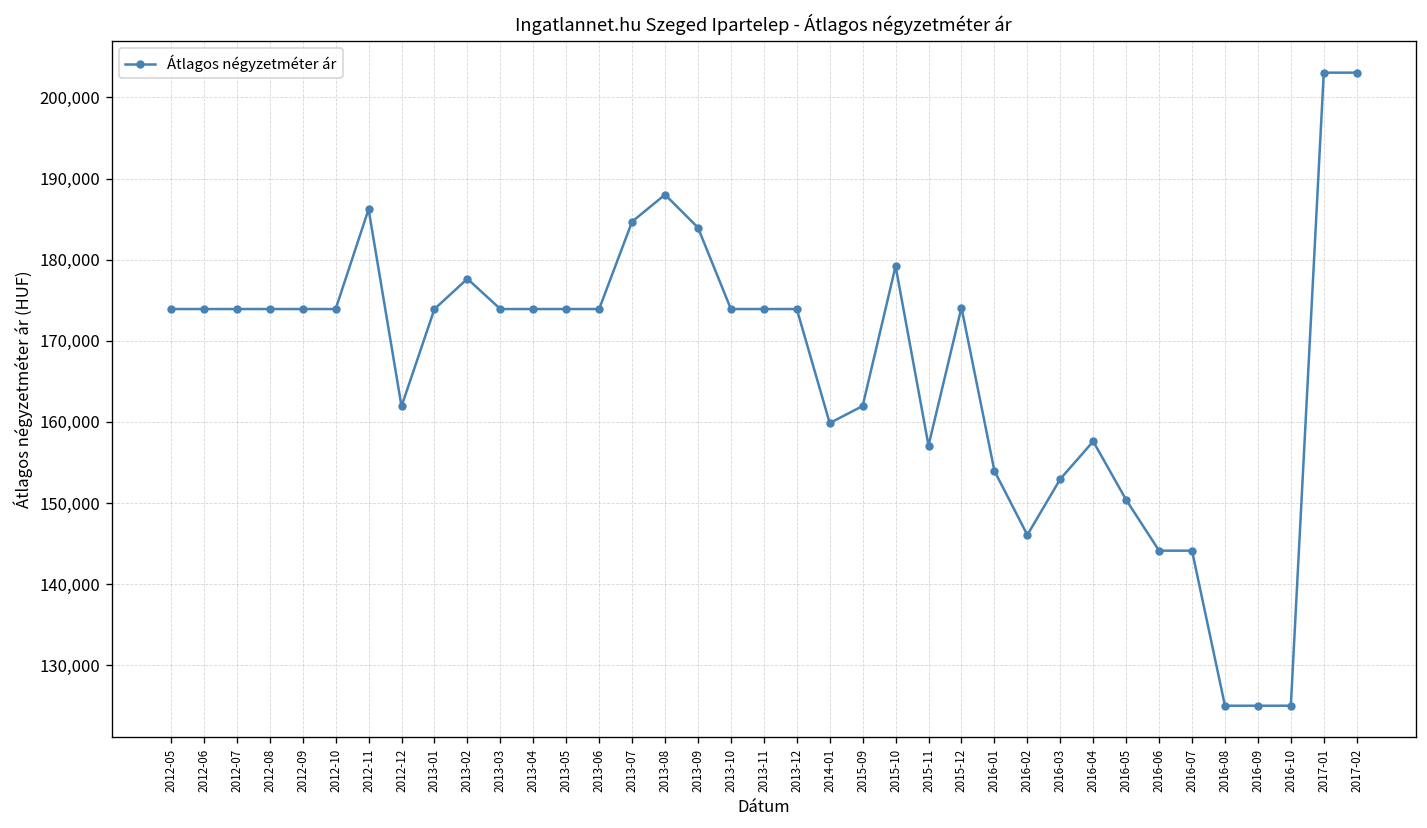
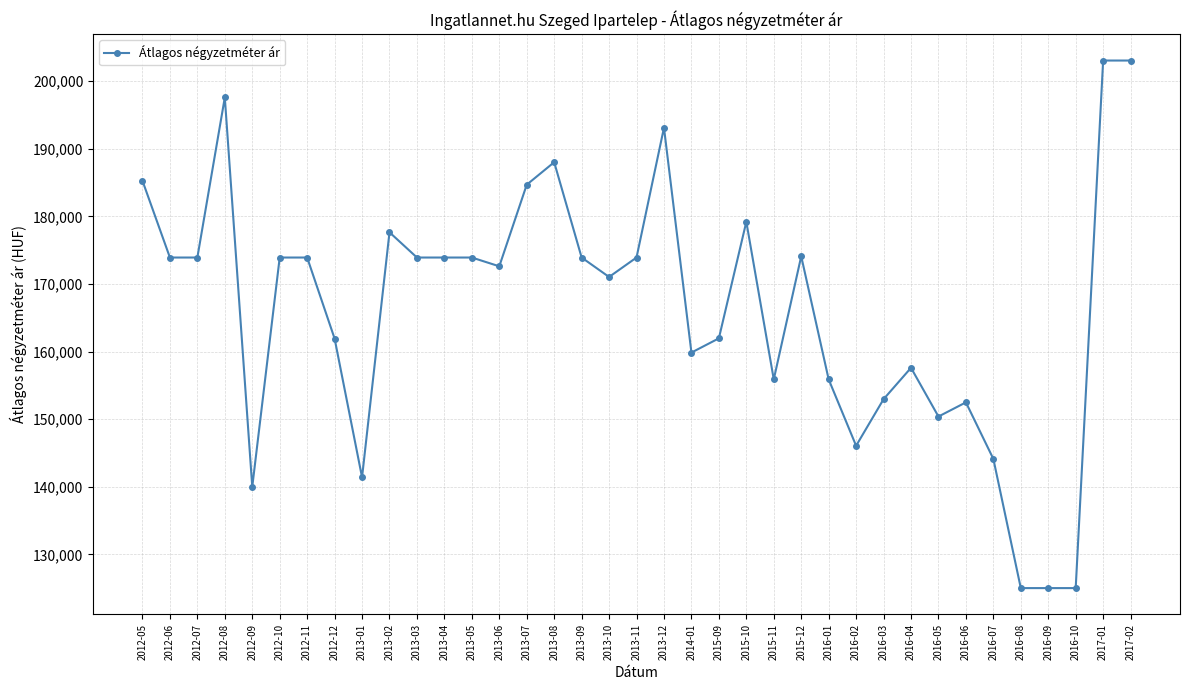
  {
-   "2012-05": "174,000",
+   "2012-05": "185,000",
    "2012-06": "174,000",
    "2012-07": "174,000",
-   "2012-08": "174,000",
-   "2012-09": "174,000",
+   "2012-08": "198,000",
+   "2012-09": "140,000",
    "2012-10": "174,000",
-   "2012-11": "186,000",
+   "2012-11": "174,000",
    "2012-12": "162,000",
-   "2013-01": "174,000",
+   "2013-01": "141,000",
    "2013-02": "178,000",
    "2013-03": "174,000",
    "2013-04": "174,000",
    "2013-05": "174,000",
-   "2013-06": "174,000",
+   "2013-06": "173,000",
    "2013-07": "185,000",
    "2013-08": "188,000",
-   "2013-09": "184,000",
-   "2013-10": "174,000",
+   "2013-09": "174,000",
+   "2013-10": "171,000",
    "2013-11": "174,000",
-   "2013-12": "174,000",
+   "2013-12": "193,000",
    "2014-01": "160,000",
    "2015-09": "162,000",
    "2015-10": "179,000",
-   "2015-11": "157,000",
+   "2015-11": "156,000",
    "2015-12": "174,000",
-   "2016-01": "154,000",
+   "2016-01": "156,000",
    "2016-02": "146,000",
    "2016-03": "153,000",
    "2016-04": "158,000",
    "2016-05": "150,000",
-   "2016-06": "144,000",
+   "2016-06": "152,000",
    "2016-07": "144,000",
    "2016-08": "125,000",
    "2016-09": "125,000",
    "2016-10": "125,000",
    "2017-01": "203,000",
    "2017-02": "203,000"
  }
